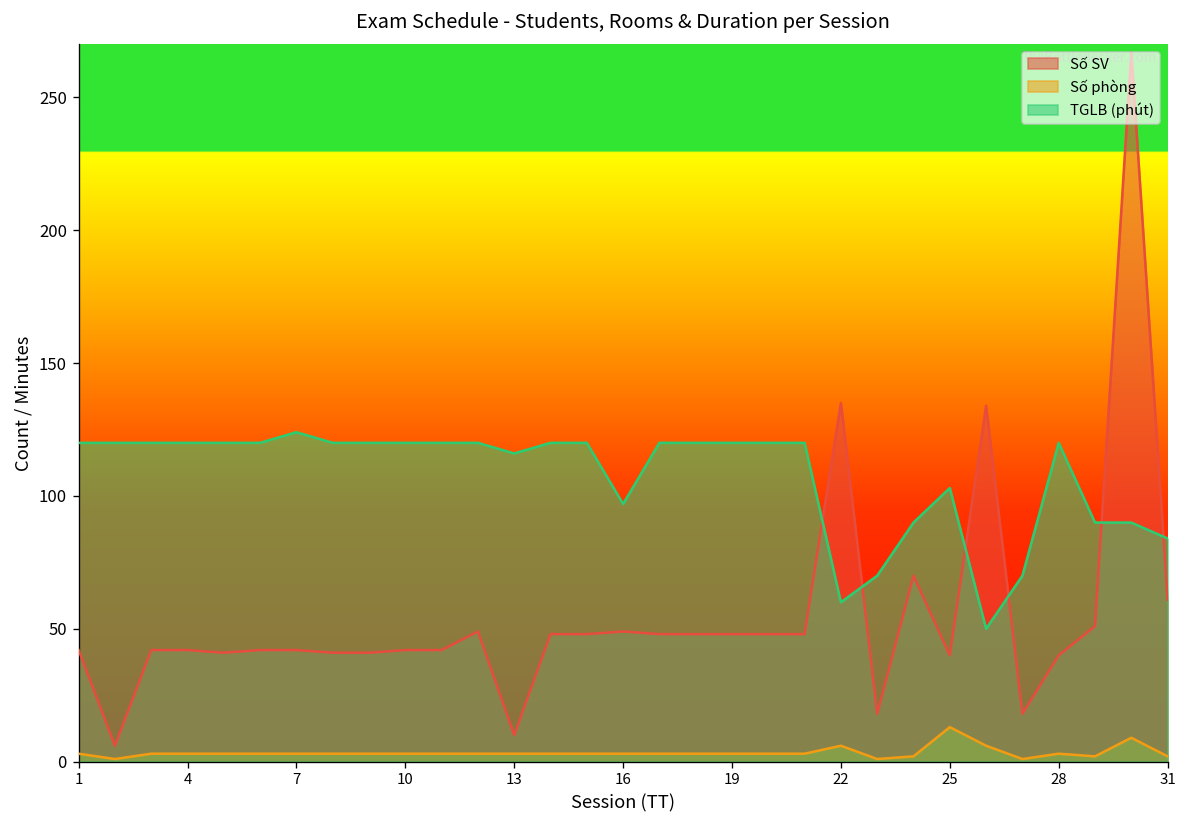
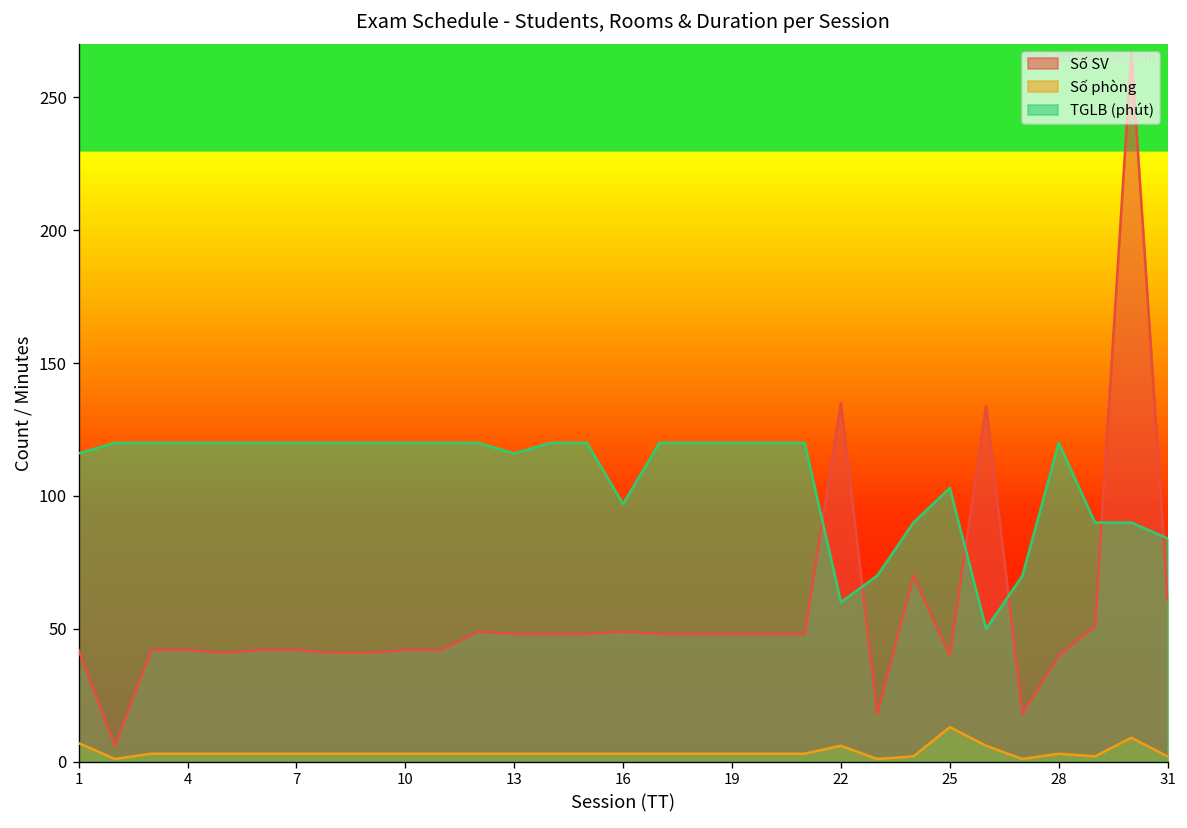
  {
    "Số SV": {
      "1": 42,
      "4": 42,
      "7": 42,
      "10": 42,
-     "13": 10,
+     "13": 48,
      "16": 49,
      "19": 48,
      "22": 135,
      "25": 40,
      "28": 40,
      "31": 61
    },
    "Số phòng": {
-     "1": 3,
+     "1": 7,
      "4": 3,
      "7": 3,
      "10": 3,
      "13": 3,
      "16": 3,
      "19": 3,
      "22": 6,
      "25": 13,
      "28": 3,
      "31": 2
    },
    "TGLB (phút)": {
-     "1": 120,
+     "1": 116,
      "4": 120,
-     "7": 124,
+     "7": 120,
      "10": 120,
      "13": 116,
      "16": 97,
      "19": 120,
      "22": 60,
      "25": 103,
      "28": 120,
      "31": 84
    }
  }
